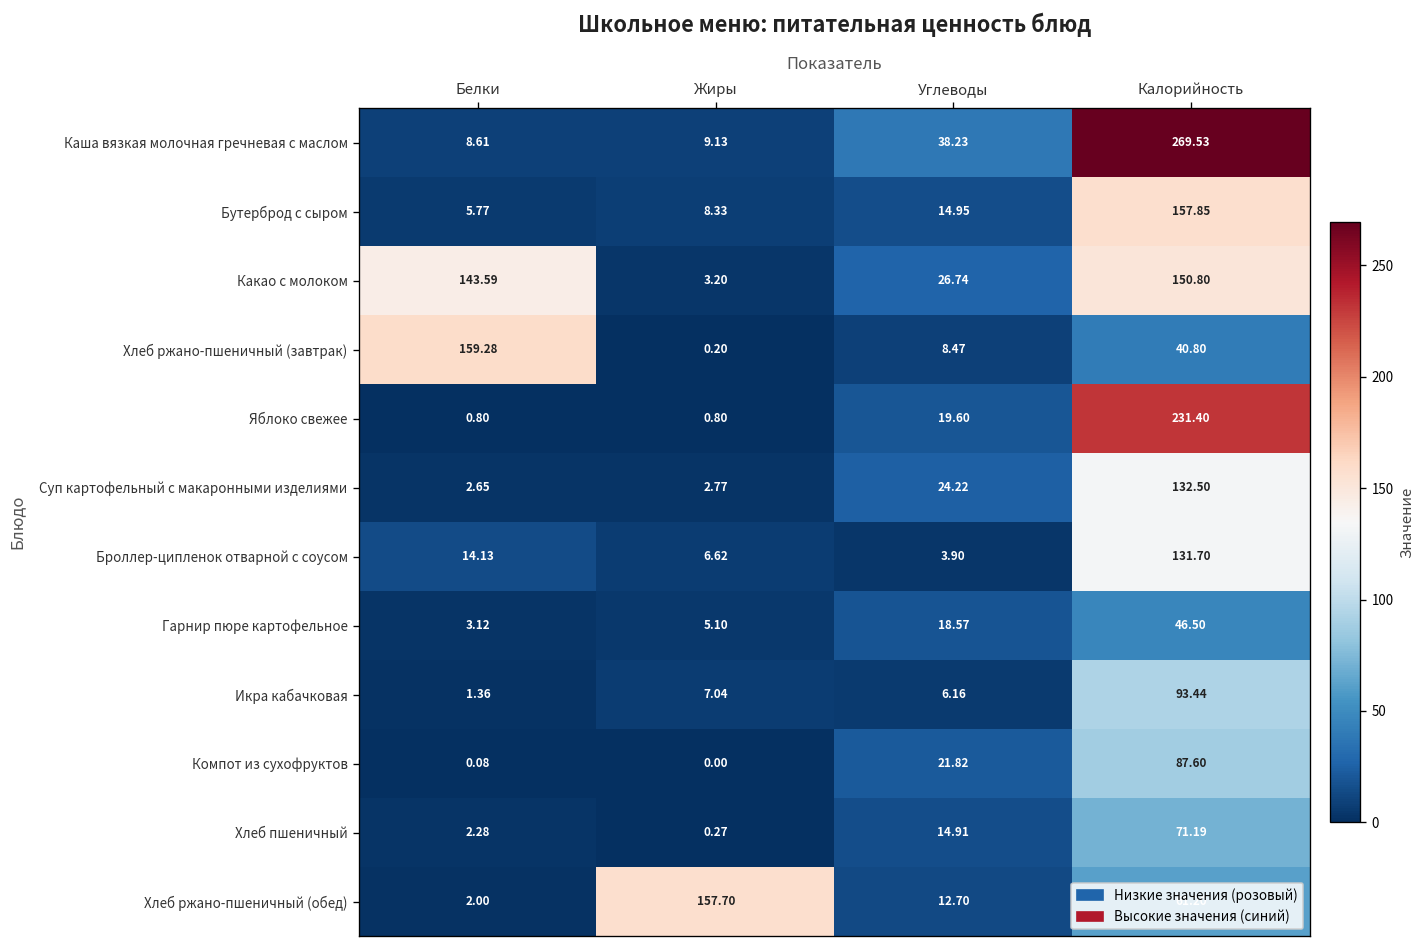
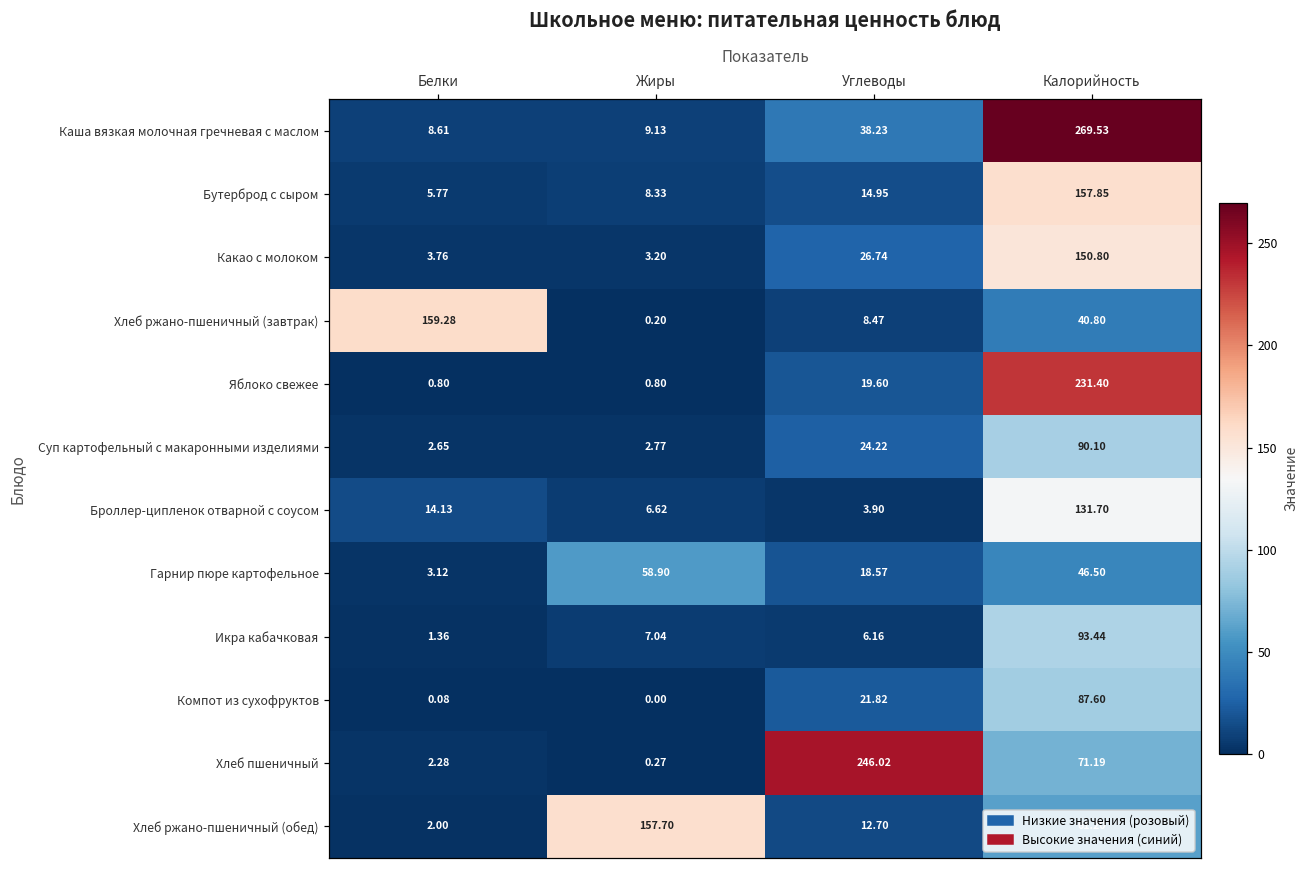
  {
    "Каша вязкая молочная гречневая с маслом": {
      "Белки": 8.61,
      "Жиры": 9.13,
      "Углеводы": 38.23,
      "Калорийность": 269.53
    },
    "Бутерброд с сыром": {
      "Белки": 5.77,
      "Жиры": 8.33,
      "Углеводы": 14.95,
      "Калорийность": 157.85
    },
    "Какао с молоком": {
-     "Белки": 143.59,
+     "Белки": 3.76,
      "Жиры": 3.20,
      "Углеводы": 26.74,
      "Калорийность": 150.80
    },
    "Хлеб ржано-пшеничный (завтрак)": {
      "Белки": 159.28,
      "Жиры": 0.20,
      "Углеводы": 8.47,
      "Калорийность": 40.80
    },
    "Яблоко свежее": {
      "Белки": 0.80,
      "Жиры": 0.80,
      "Углеводы": 19.60,
      "Калорийность": 231.40
    },
    "Суп картофельный с макаронными изделиями": {
      "Белки": 2.65,
      "Жиры": 2.77,
      "Углеводы": 24.22,
-     "Калорийность": 132.50
+     "Калорийность": 90.10
    },
    "Броллер-ципленок отварной с соусом": {
      "Белки": 14.13,
      "Жиры": 6.62,
      "Углеводы": 3.90,
      "Калорийность": 131.70
    },
    "Гарнир пюре картофельное": {
      "Белки": 3.12,
-     "Жиры": 5.10,
+     "Жиры": 58.90,
      "Углеводы": 18.57,
      "Калорийность": 46.50
    },
    "Икра кабачковая": {
      "Белки": 1.36,
      "Жиры": 7.04,
      "Углеводы": 6.16,
      "Калорийность": 93.44
    },
    "Компот из сухофруктов": {
      "Белки": 0.08,
      "Жиры": 0.00,
      "Углеводы": 21.82,
      "Калорийность": 87.60
    },
    "Хлеб пшеничный": {
      "Белки": 2.28,
      "Жиры": 0.27,
-     "Углеводы": 14.91,
+     "Углеводы": 246.02,
      "Калорийность": 71.19
    },
    "Хлеб ржано-пшеничный (обед)": {
      "Белки": 2.00,
      "Жиры": 157.70,
      "Углеводы": 12.70
    }
  }
